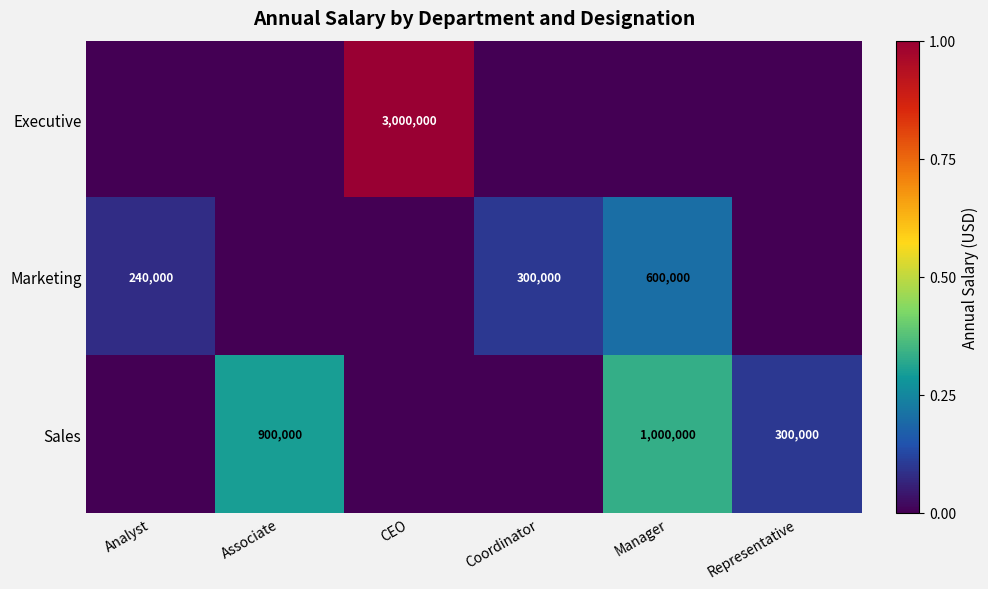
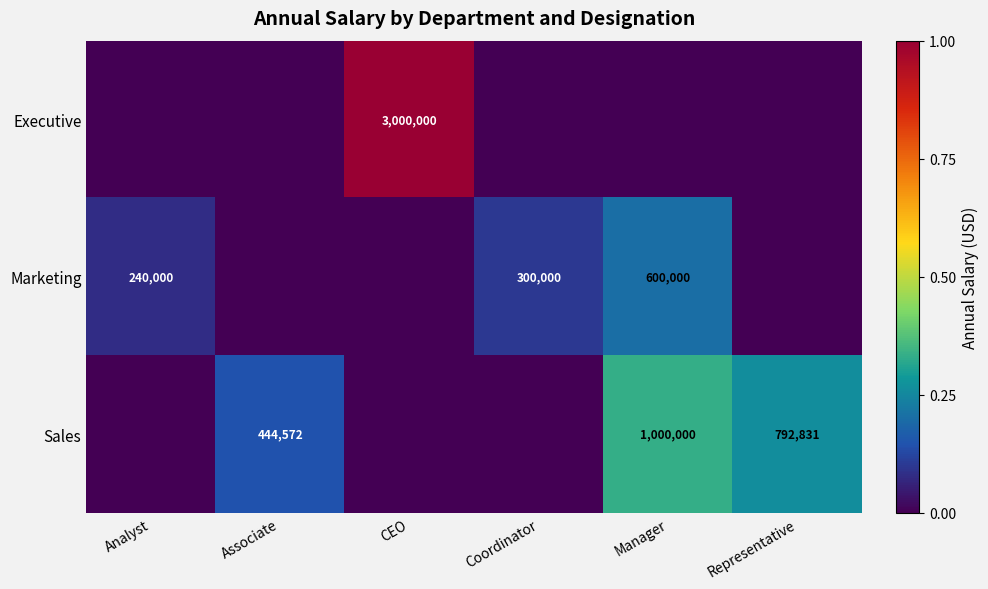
  {
    "Executive": {
      "CEO": "3,000,000"
    },
    "Marketing": {
      "Analyst": "240,000",
      "Coordinator": "300,000",
      "Manager": "600,000"
    },
    "Sales": {
-     "Associate": "900,000",
+     "Associate": "444,572",
      "Manager": "1,000,000",
-     "Representative": "300,000"
+     "Representative": "792,831"
    }
  }
